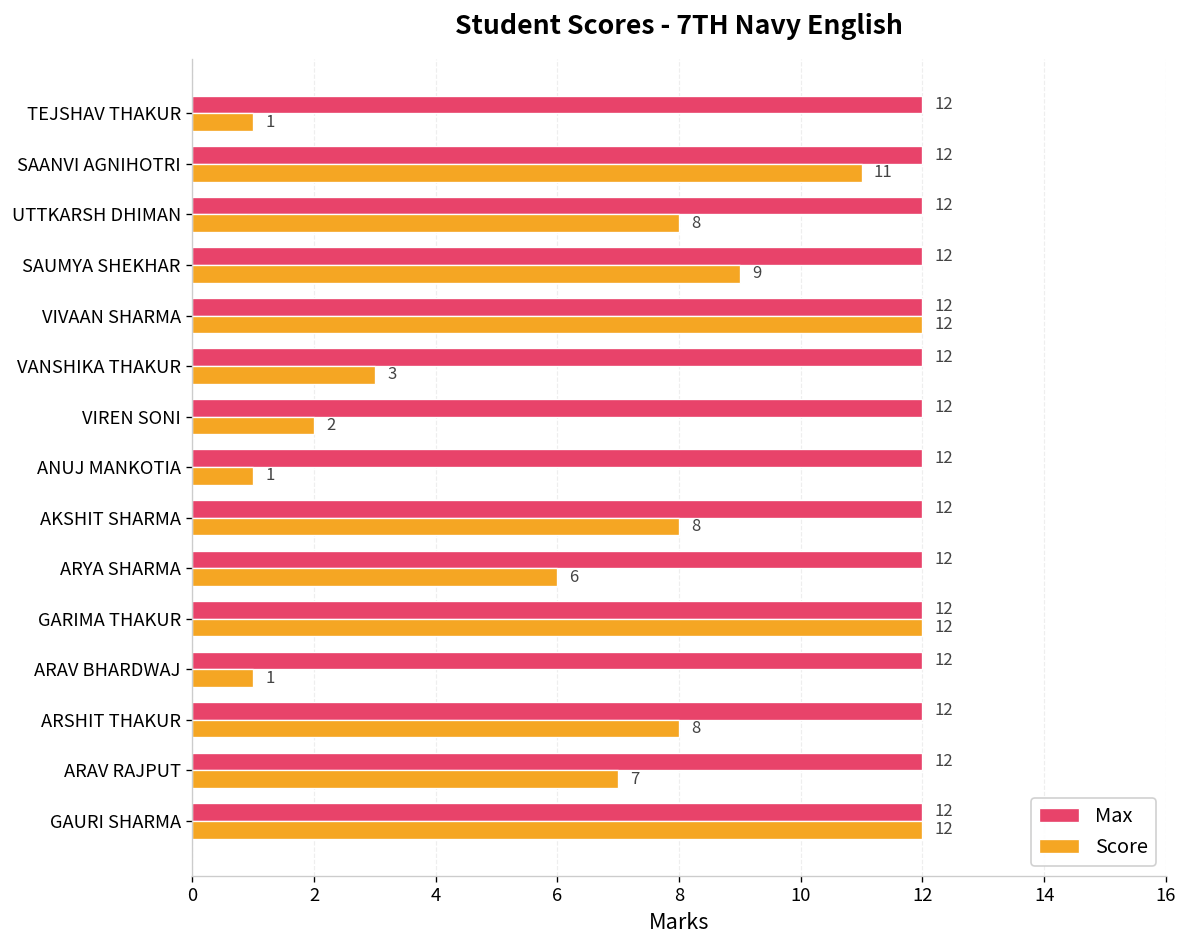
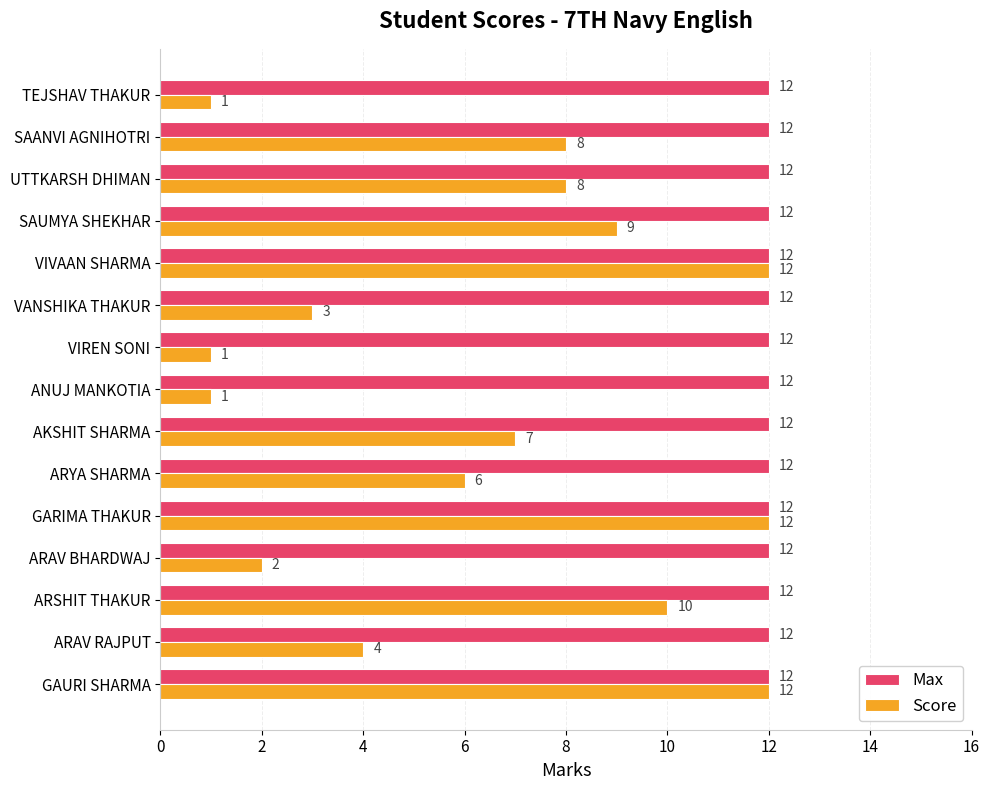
  {
    "Max": {
      "TEJSHAV THAKUR": 12,
      "SAANVI AGNIHOTRI": 12,
      "UTTKARSH DHIMAN": 12,
      "SAUMYA SHEKHAR": 12,
      "VIVAAN SHARMA": 12,
      "VANSHIKA THAKUR": 12,
      "VIREN SONI": 12,
      "ANUJ MANKOTIA": 12,
      "AKSHIT SHARMA": 12,
      "ARYA SHARMA": 12,
      "GARIMA THAKUR": 12,
      "ARAV BHARDWAJ": 12,
      "ARSHIT THAKUR": 12,
      "ARAV RAJPUT": 12,
      "GAURI SHARMA": 12
    },
    "Score": {
      "TEJSHAV THAKUR": 1,
-     "SAANVI AGNIHOTRI": 11,
+     "SAANVI AGNIHOTRI": 8,
      "UTTKARSH DHIMAN": 8,
      "SAUMYA SHEKHAR": 9,
      "VIVAAN SHARMA": 12,
      "VANSHIKA THAKUR": 3,
-     "VIREN SONI": 2,
+     "VIREN SONI": 1,
      "ANUJ MANKOTIA": 1,
-     "AKSHIT SHARMA": 8,
+     "AKSHIT SHARMA": 7,
      "ARYA SHARMA": 6,
      "GARIMA THAKUR": 12,
-     "ARAV BHARDWAJ": 1,
-     "ARSHIT THAKUR": 8,
-     "ARAV RAJPUT": 7,
+     "ARAV BHARDWAJ": 2,
+     "ARSHIT THAKUR": 10,
+     "ARAV RAJPUT": 4,
      "GAURI SHARMA": 12
    }
  }
